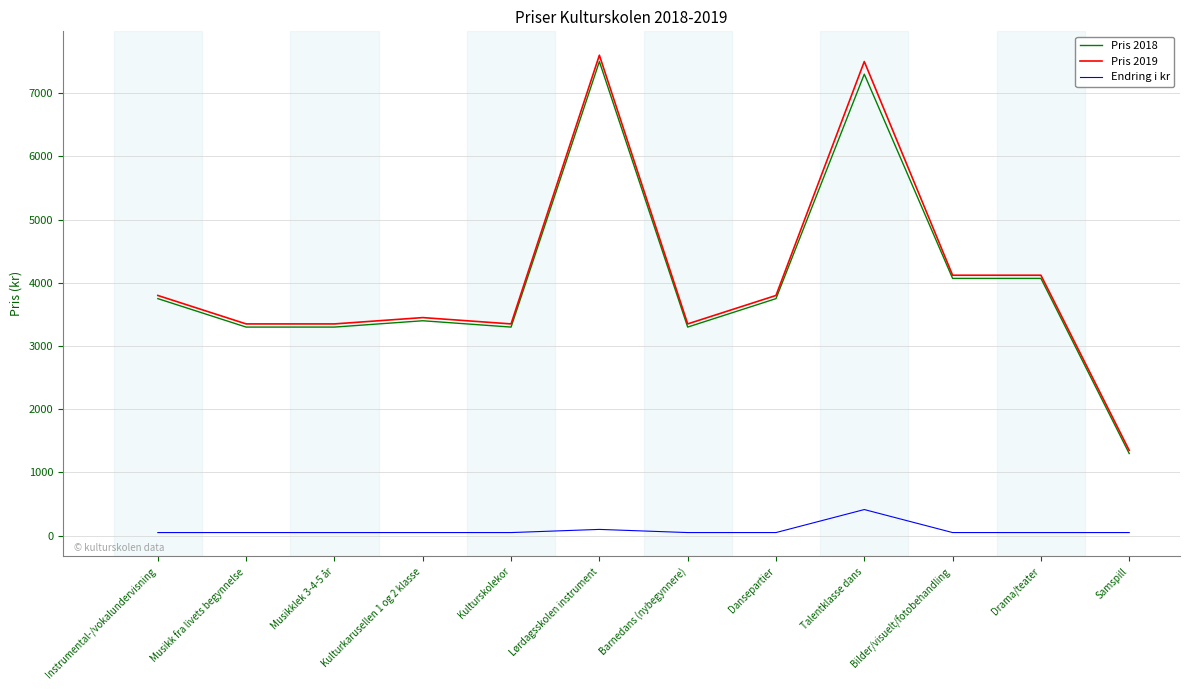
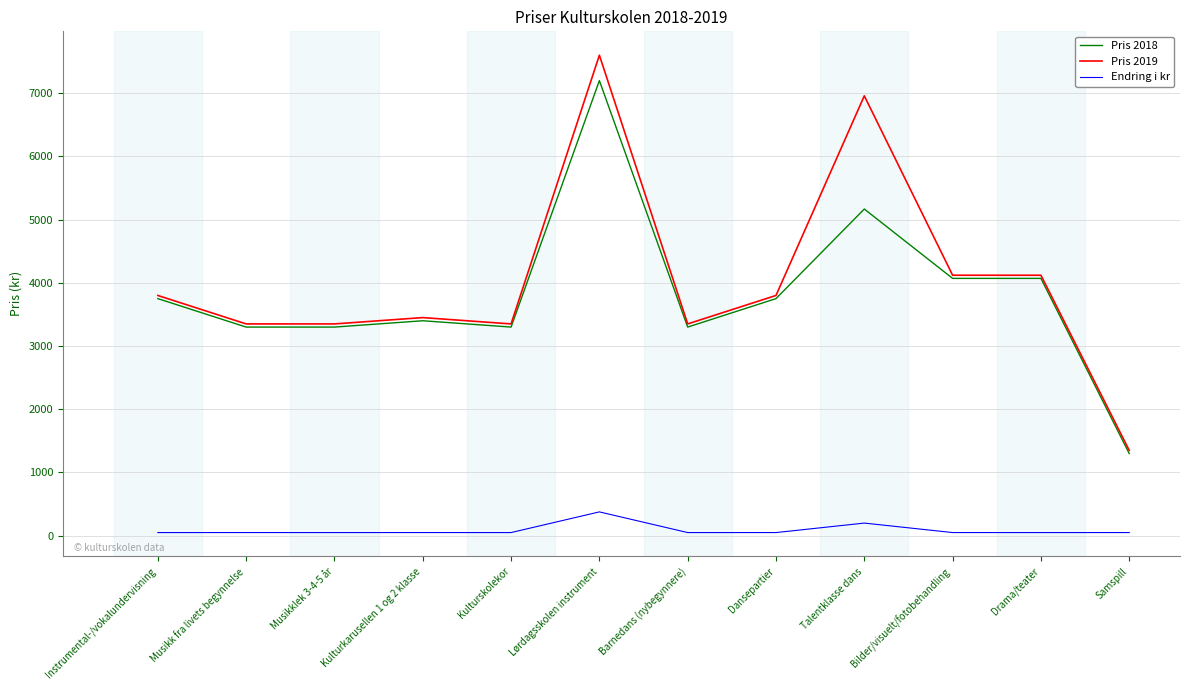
  {
    "Pris 2018": {
      "Instrumental-/vokalundervisning": 3800,
      "Musikk fra livets begynnelse": 3300,
      "Musikklek 3-4-5 år": 3300,
      "Kulturkarusellen 1 og 2 klasse": 3400,
      "Kulturskolekor": 3300,
-     "Lørdagsskolen instrument": 7500,
+     "Lørdagsskolen instrument": 7200,
      "Barnedans (nybegynnere)": 3300,
      "Dansepartier": 3800,
-     "Talentklasse dans": 7300,
+     "Talentklasse dans": 5200,
      "Bilder/visuelt/fotobehandling": 4100,
      "Drama/teater": 4100,
      "Samspill": 1300
    },
    "Pris 2019": {
      "Instrumental-/vokalundervisning": 3800,
      "Musikk fra livets begynnelse": 3400,
      "Musikklek 3-4-5 år": 3400,
      "Kulturkarusellen 1 og 2 klasse": 3500,
      "Kulturskolekor": 3400,
      "Lørdagsskolen instrument": 7600,
      "Barnedans (nybegynnere)": 3400,
      "Dansepartier": 3800,
-     "Talentklasse dans": 7500,
+     "Talentklasse dans": 7000,
      "Bilder/visuelt/fotobehandling": 4100,
      "Drama/teater": 4100,
      "Samspill": 1400
    },
    "Endring i kr": {
      "Instrumental-/vokalundervisning": 100,
      "Musikk fra livets begynnelse": 100,
      "Musikklek 3-4-5 år": 100,
      "Kulturkarusellen 1 og 2 klasse": 100,
      "Kulturskolekor": 100,
-     "Lørdagsskolen instrument": 100,
+     "Lørdagsskolen instrument": 400,
      "Barnedans (nybegynnere)": 100,
      "Dansepartier": 100,
-     "Talentklasse dans": 400,
+     "Talentklasse dans": 200,
      "Bilder/visuelt/fotobehandling": 100,
      "Drama/teater": 100,
      "Samspill": 100
    }
  }
